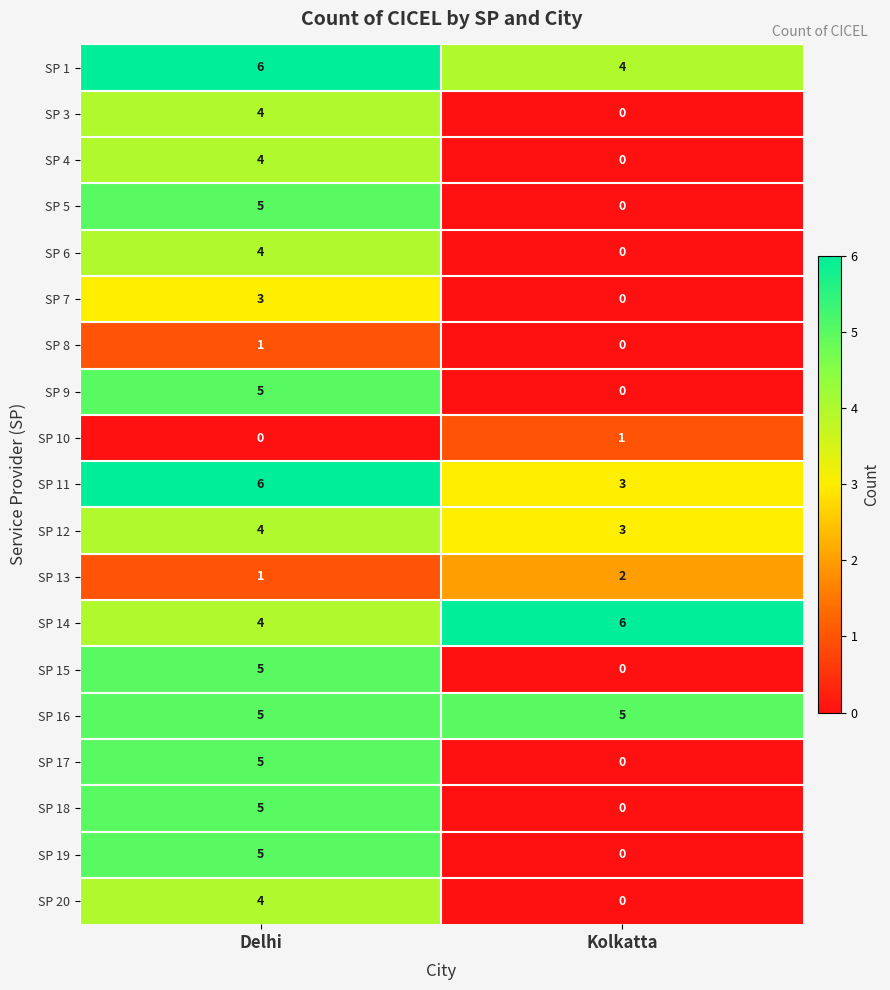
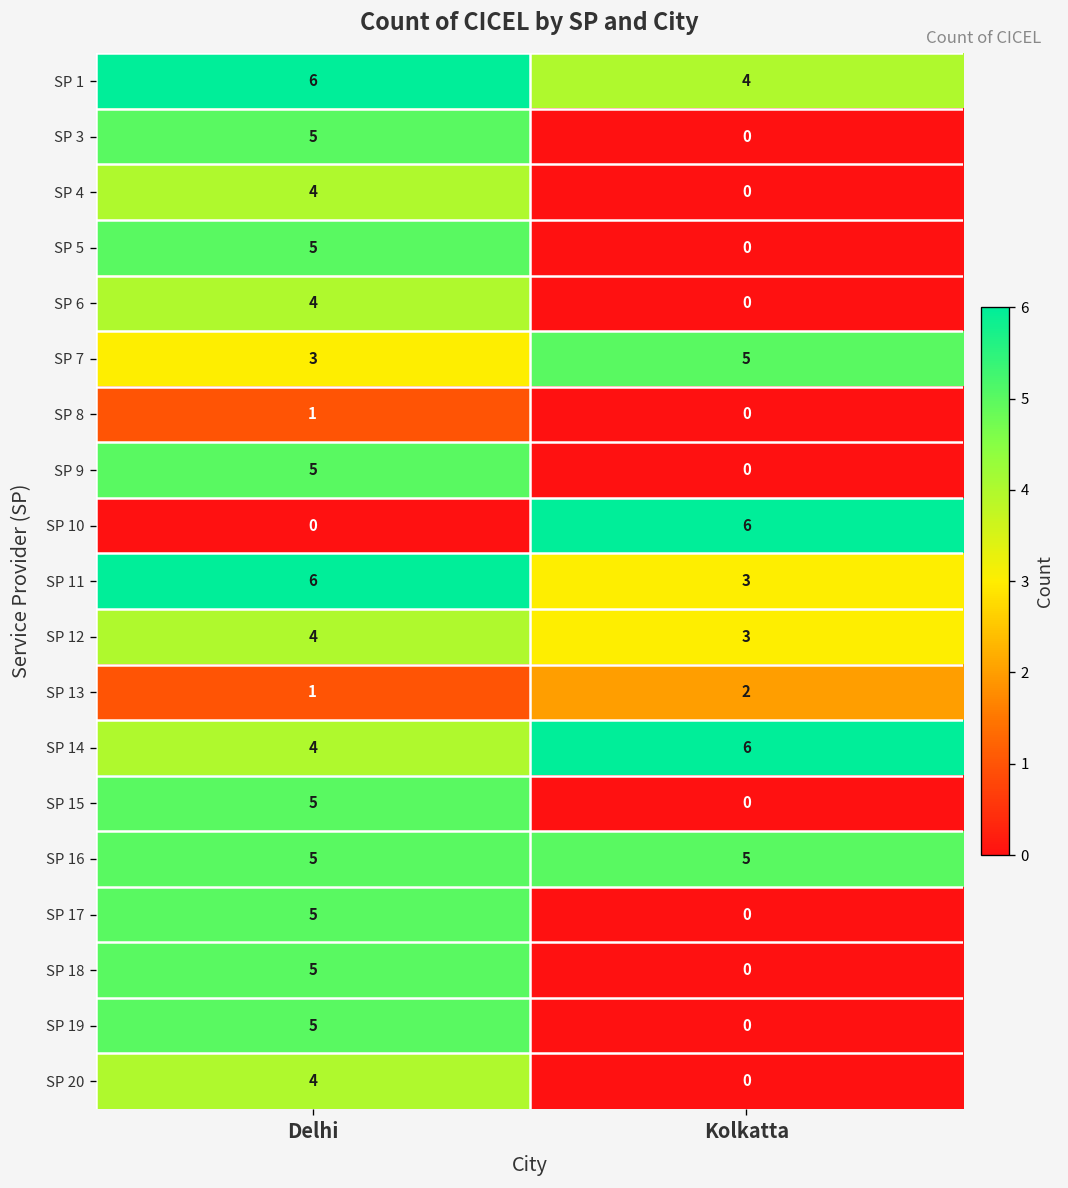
  {
    "SP 1": {
      "Delhi": 6,
      "Kolkatta": 4
    },
    "SP 3": {
-     "Delhi": 4,
+     "Delhi": 5,
      "Kolkatta": 0
    },
    "SP 4": {
      "Delhi": 4,
      "Kolkatta": 0
    },
    "SP 5": {
      "Delhi": 5,
      "Kolkatta": 0
    },
    "SP 6": {
      "Delhi": 4,
      "Kolkatta": 0
    },
    "SP 7": {
      "Delhi": 3,
-     "Kolkatta": 0
+     "Kolkatta": 5
    },
    "SP 8": {
      "Delhi": 1,
      "Kolkatta": 0
    },
    "SP 9": {
      "Delhi": 5,
      "Kolkatta": 0
    },
    "SP 10": {
      "Delhi": 0,
-     "Kolkatta": 1
+     "Kolkatta": 6
    },
    "SP 11": {
      "Delhi": 6,
      "Kolkatta": 3
    },
    "SP 12": {
      "Delhi": 4,
      "Kolkatta": 3
    },
    "SP 13": {
      "Delhi": 1,
      "Kolkatta": 2
    },
    "SP 14": {
      "Delhi": 4,
      "Kolkatta": 6
    },
    "SP 15": {
      "Delhi": 5,
      "Kolkatta": 0
    },
    "SP 16": {
      "Delhi": 5,
      "Kolkatta": 5
    },
    "SP 17": {
      "Delhi": 5,
      "Kolkatta": 0
    },
    "SP 18": {
      "Delhi": 5,
      "Kolkatta": 0
    },
    "SP 19": {
      "Delhi": 5,
      "Kolkatta": 0
    },
    "SP 20": {
      "Delhi": 4,
      "Kolkatta": 0
    }
  }
